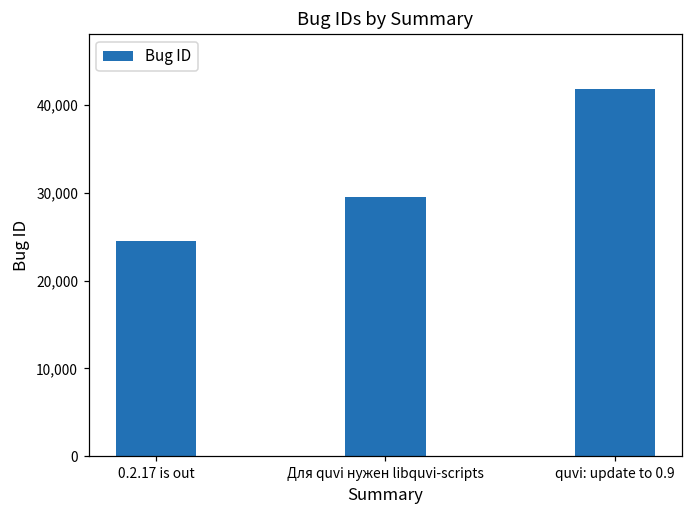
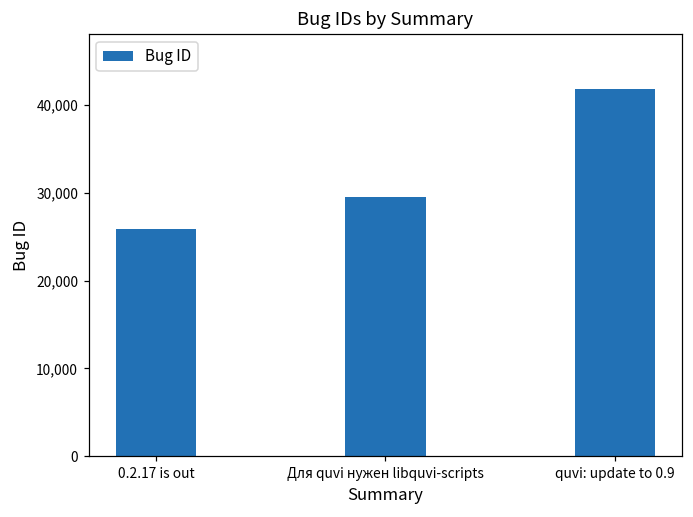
  {
-   "0.2.17 is out": "24,000",
+   "0.2.17 is out": "26,000",
    "Для quvi нужен libquvi-scripts": "30,000",
    "quvi: update to 0.9": "42,000"
  }
